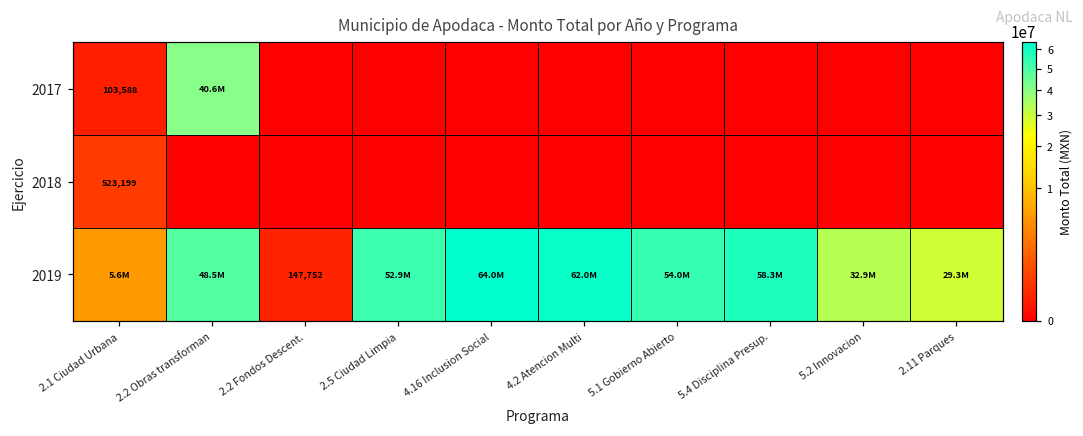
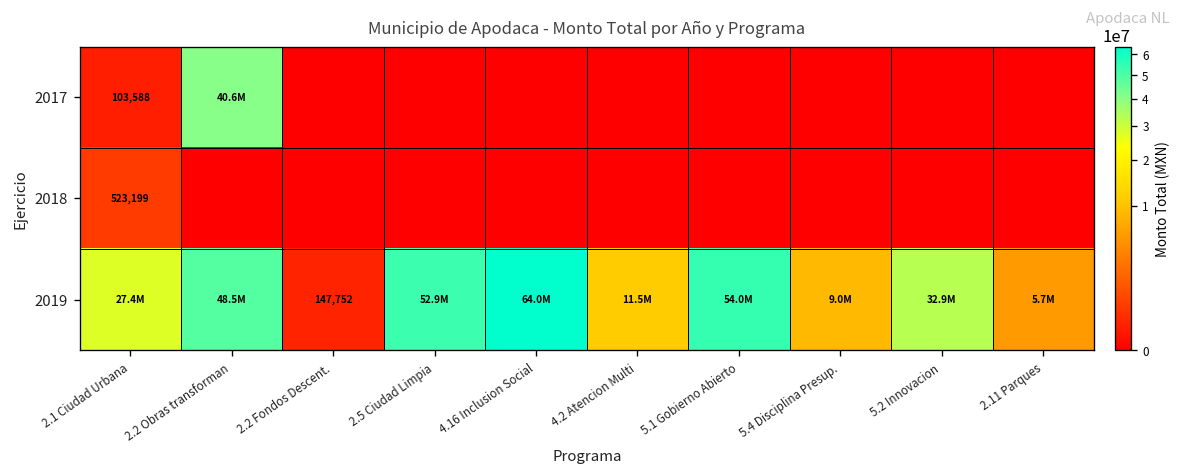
  {
    "2017": {
      "2.1 Ciudad Urbana": "103,588",
      "2.2 Obras transforman": "40.6M"
    },
    "2018": {
      "2.1 Ciudad Urbana": "523,199"
    },
    "2019": {
-     "2.1 Ciudad Urbana": "5.6M",
+     "2.1 Ciudad Urbana": "27.4M",
      "2.2 Obras transforman": "48.5M",
      "2.2 Fondos Descent.": "147,752",
      "2.5 Ciudad Limpia": "52.9M",
      "4.16 Inclusion Social": "64.0M",
-     "4.2 Atencion Multi": "62.0M",
+     "4.2 Atencion Multi": "11.5M",
      "5.1 Gobierno Abierto": "54.0M",
-     "5.4 Disciplina Presup.": "58.3M",
+     "5.4 Disciplina Presup.": "9.0M",
      "5.2 Innovacion": "32.9M",
-     "2.11 Parques": "29.3M"
+     "2.11 Parques": "5.7M"
    }
  }
